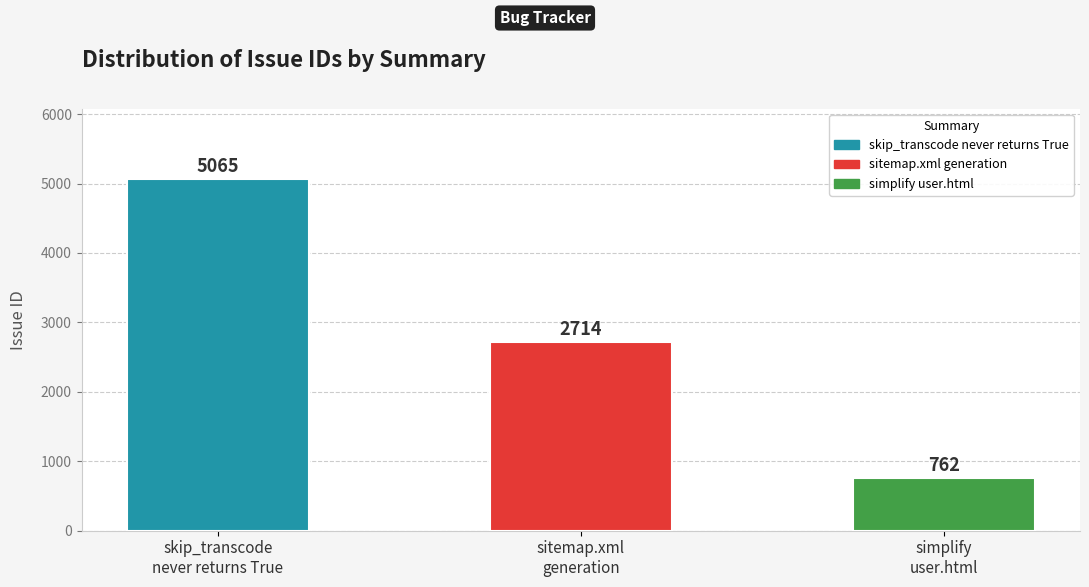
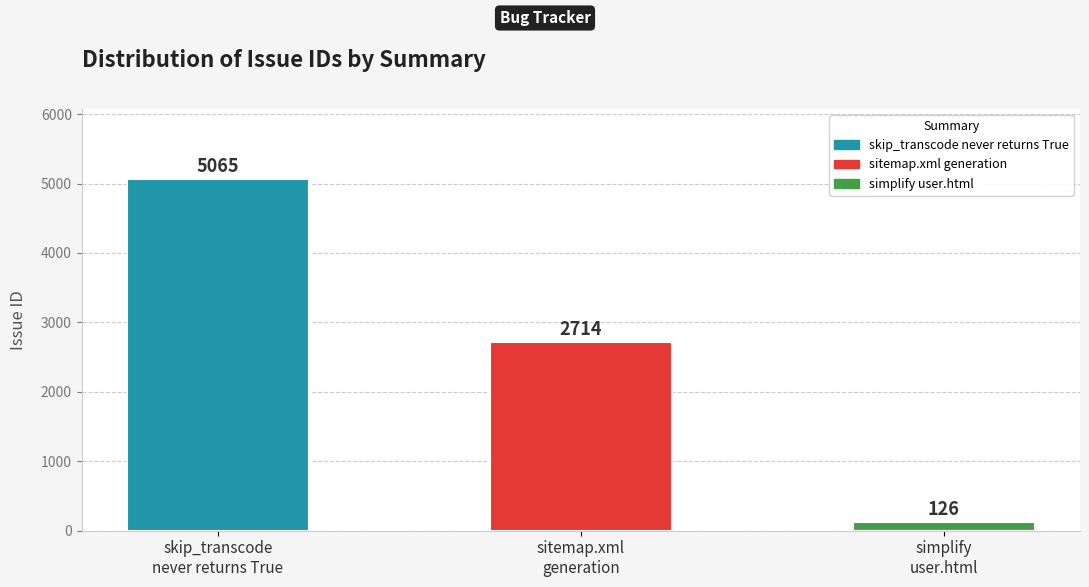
  {
    "skip_transcode never returns True": 5065,
    "sitemap.xml generation": 2714,
-   "simplify user.html": 762
+   "simplify user.html": 126
  }
